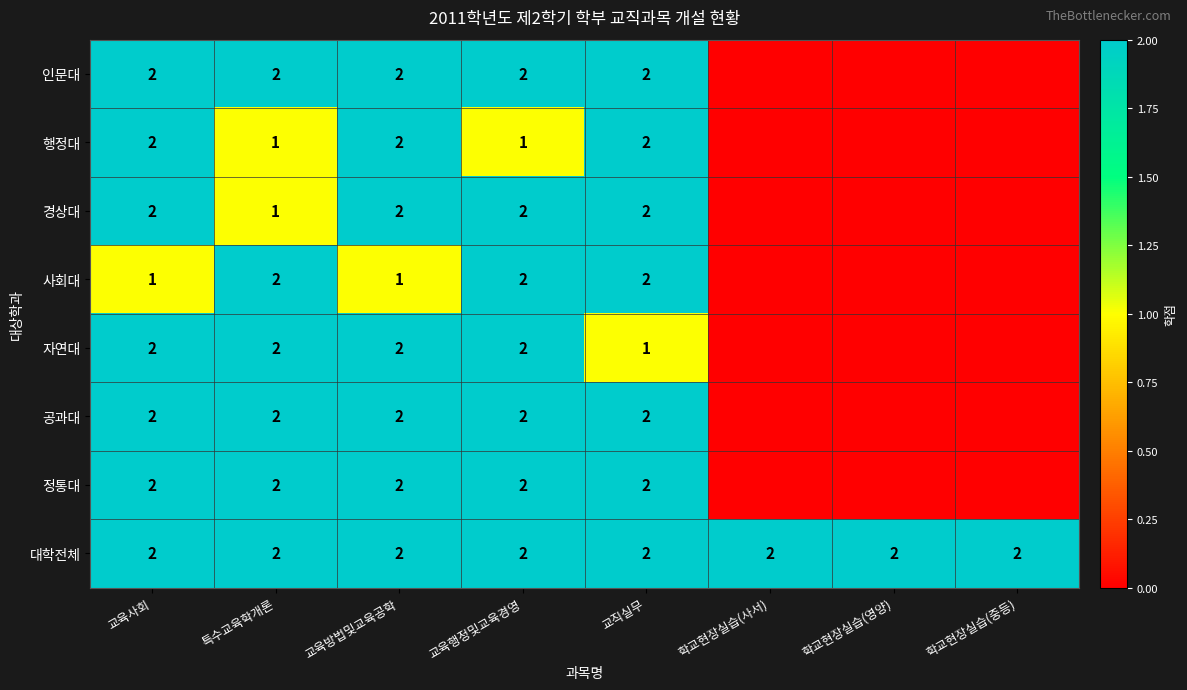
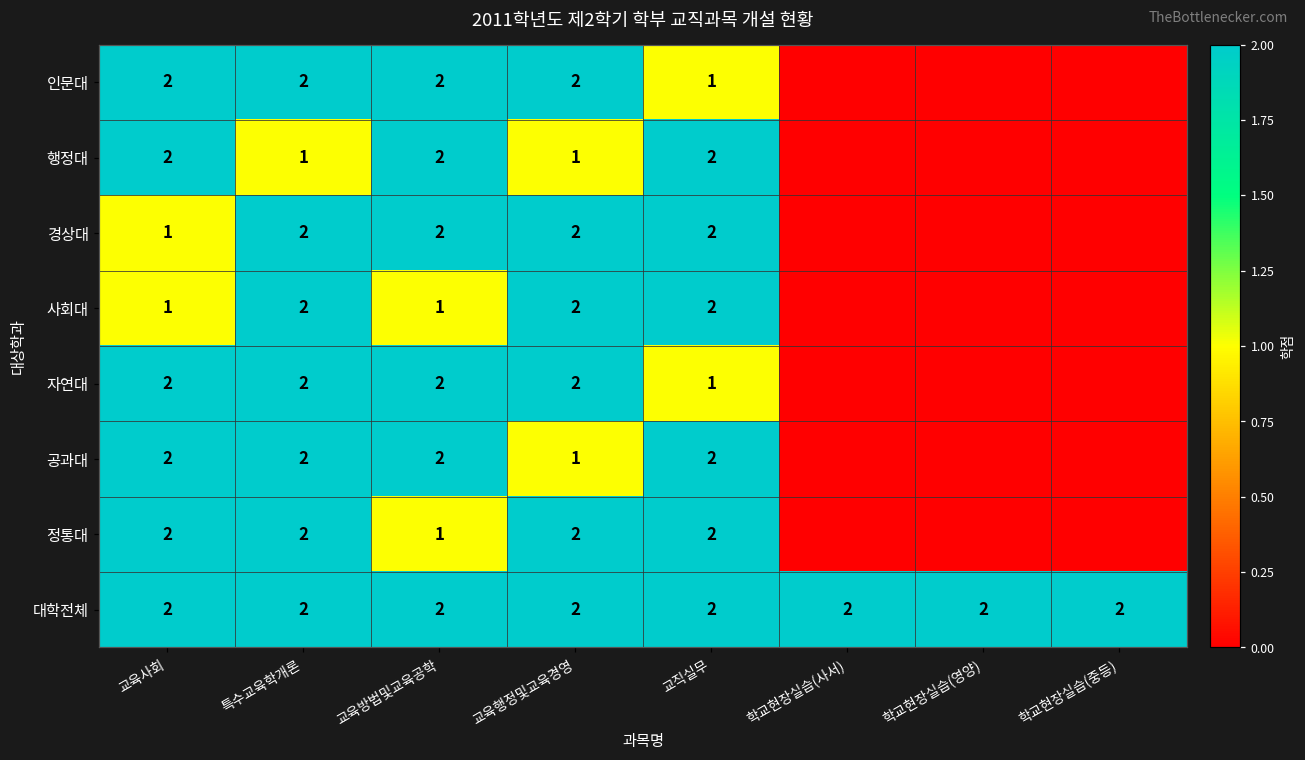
  {
    "인문대": {
      "교육사회": 2,
      "특수교육학개론": 2,
      "교육방법및교육공학": 2,
      "교육행정및교육경영": 2,
-     "교직실무": 2
+     "교직실무": 1
    },
    "행정대": {
      "교육사회": 2,
      "특수교육학개론": 1,
      "교육방법및교육공학": 2,
      "교육행정및교육경영": 1,
      "교직실무": 2
    },
    "경상대": {
-     "교육사회": 2,
-     "특수교육학개론": 1,
+     "교육사회": 1,
+     "특수교육학개론": 2,
      "교육방법및교육공학": 2,
      "교육행정및교육경영": 2,
      "교직실무": 2
    },
    "사회대": {
      "교육사회": 1,
      "특수교육학개론": 2,
      "교육방법및교육공학": 1,
      "교육행정및교육경영": 2,
      "교직실무": 2
    },
    "자연대": {
      "교육사회": 2,
      "특수교육학개론": 2,
      "교육방법및교육공학": 2,
      "교육행정및교육경영": 2,
      "교직실무": 1
    },
    "공과대": {
      "교육사회": 2,
      "특수교육학개론": 2,
      "교육방법및교육공학": 2,
-     "교육행정및교육경영": 2,
+     "교육행정및교육경영": 1,
      "교직실무": 2
    },
    "정통대": {
      "교육사회": 2,
      "특수교육학개론": 2,
-     "교육방법및교육공학": 2,
+     "교육방법및교육공학": 1,
      "교육행정및교육경영": 2,
      "교직실무": 2
    },
    "대학전체": {
      "교육사회": 2,
      "특수교육학개론": 2,
      "교육방법및교육공학": 2,
      "교육행정및교육경영": 2,
      "교직실무": 2,
      "학교현장실습(사서)": 2,
      "학교현장실습(영양)": 2,
      "학교현장실습(중등)": 2
    }
  }
